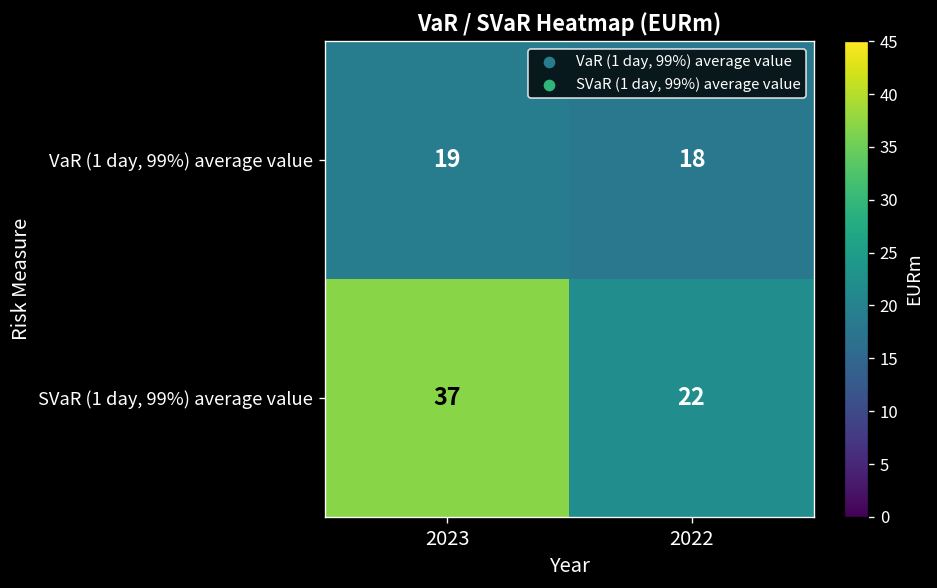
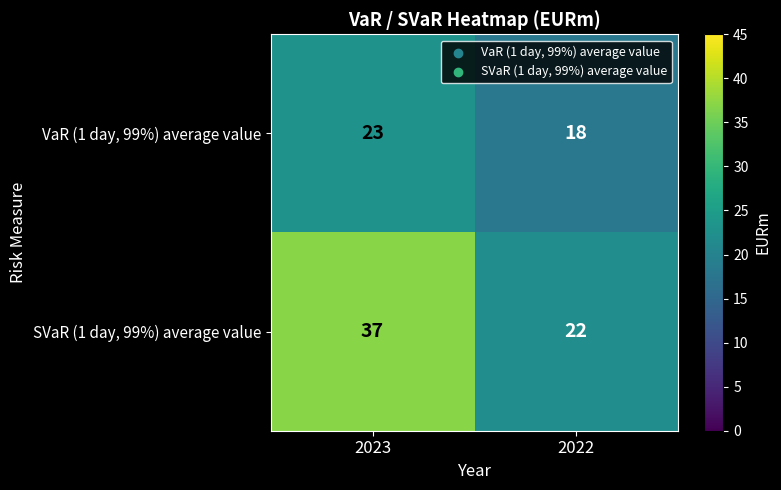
  {
    "VaR (1 day, 99%) average value": {
-     "2023": 19,
+     "2023": 23,
      "2022": 18
    },
    "SVaR (1 day, 99%) average value": {
      "2023": 37,
      "2022": 22
    }
  }
